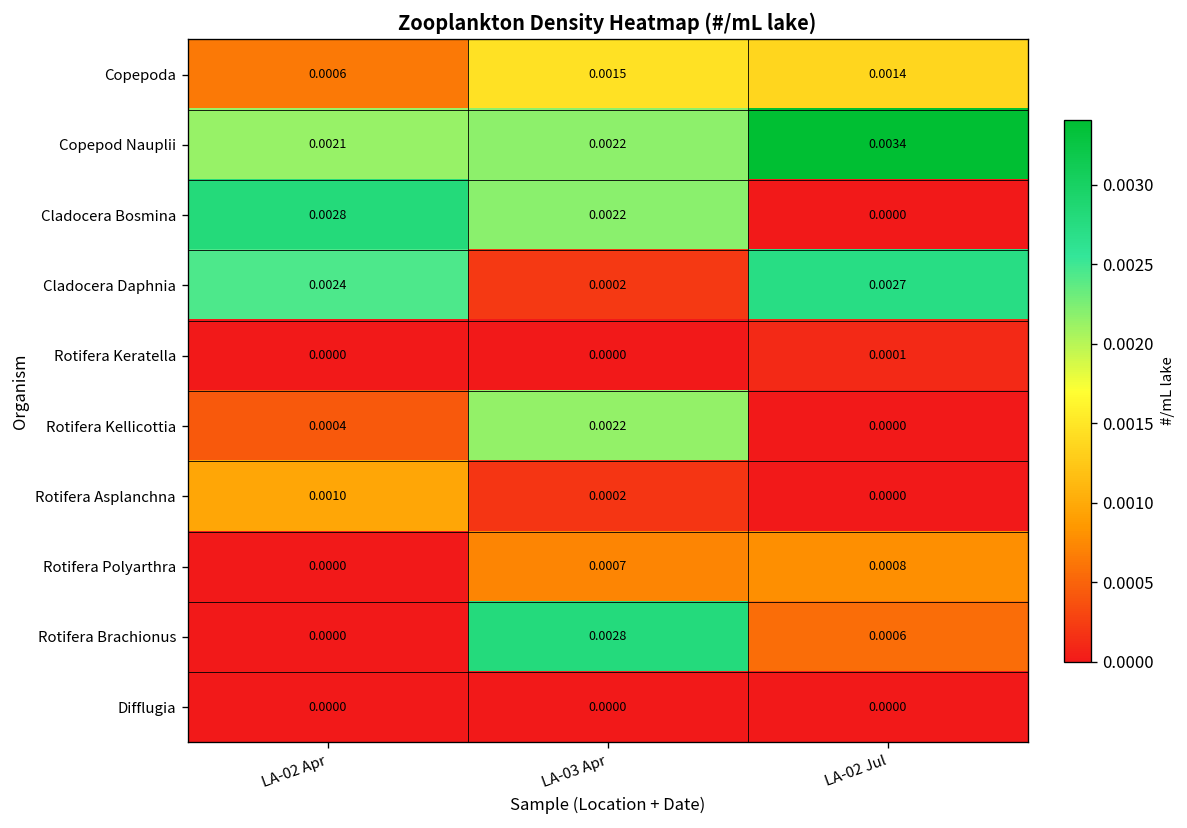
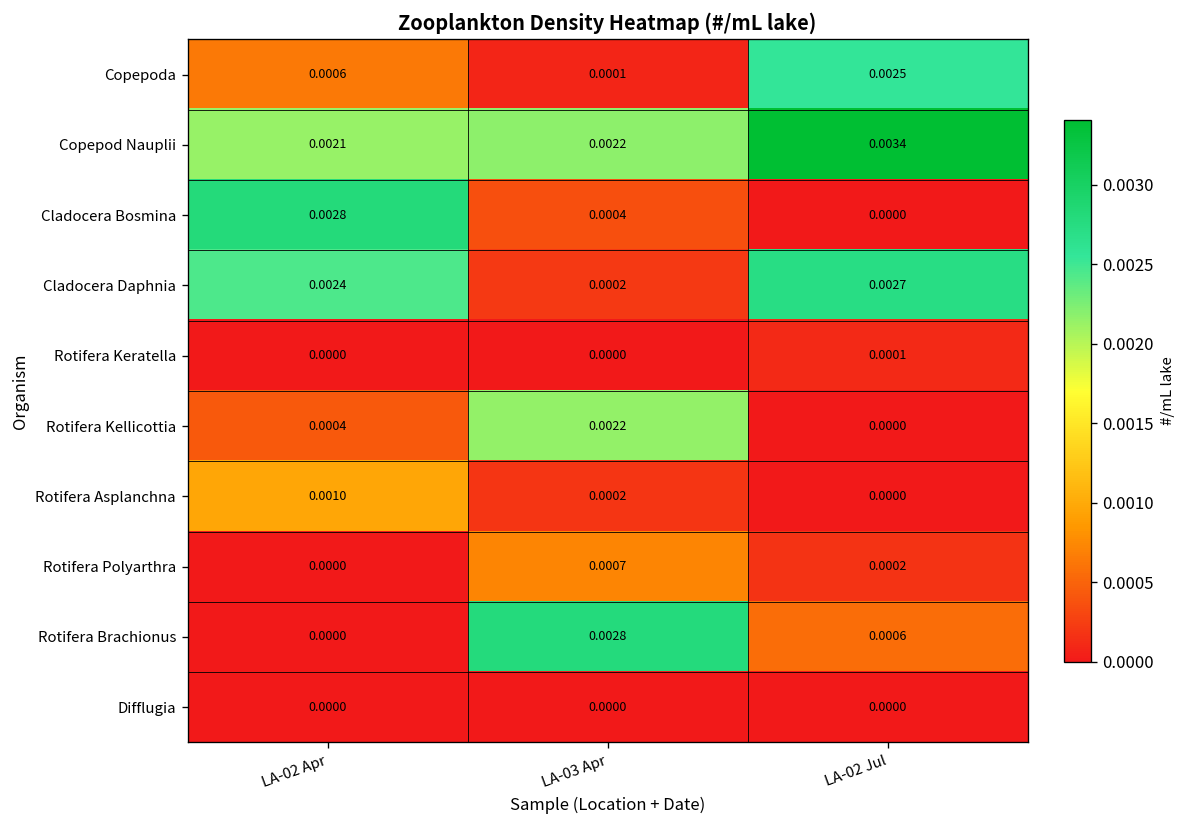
  {
    "Copepoda": {
      "LA-02 Apr": 0.0006,
-     "LA-03 Apr": 0.0015,
-     "LA-02 Jul": 0.0014
+     "LA-03 Apr": 0.0001,
+     "LA-02 Jul": 0.0025
    },
    "Copepod Nauplii": {
      "LA-02 Apr": 0.0021,
      "LA-03 Apr": 0.0022,
      "LA-02 Jul": 0.0034
    },
    "Cladocera Bosmina": {
      "LA-02 Apr": 0.0028,
-     "LA-03 Apr": 0.0022,
+     "LA-03 Apr": 0.0004,
      "LA-02 Jul": 0.0000
    },
    "Cladocera Daphnia": {
      "LA-02 Apr": 0.0024,
      "LA-03 Apr": 0.0002,
      "LA-02 Jul": 0.0027
    },
    "Rotifera Keratella": {
      "LA-02 Apr": 0.0000,
      "LA-03 Apr": 0.0000,
      "LA-02 Jul": 0.0001
    },
    "Rotifera Kellicottia": {
      "LA-02 Apr": 0.0004,
      "LA-03 Apr": 0.0022,
      "LA-02 Jul": 0.0000
    },
    "Rotifera Asplanchna": {
      "LA-02 Apr": 0.0010,
      "LA-03 Apr": 0.0002,
      "LA-02 Jul": 0.0000
    },
    "Rotifera Polyarthra": {
      "LA-02 Apr": 0.0000,
      "LA-03 Apr": 0.0007,
-     "LA-02 Jul": 0.0008
+     "LA-02 Jul": 0.0002
    },
    "Rotifera Brachionus": {
      "LA-02 Apr": 0.0000,
      "LA-03 Apr": 0.0028,
      "LA-02 Jul": 0.0006
    },
    "Difflugia": {
      "LA-02 Apr": 0.0000,
      "LA-03 Apr": 0.0000,
      "LA-02 Jul": 0.0000
    }
  }
